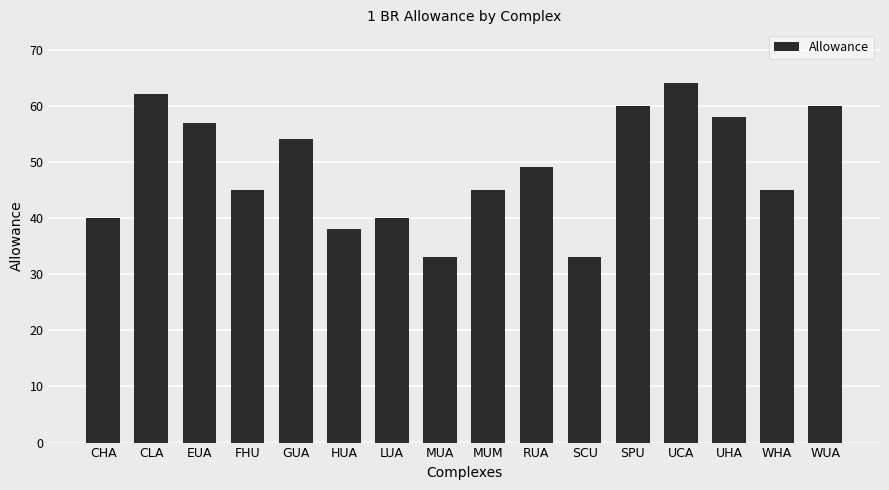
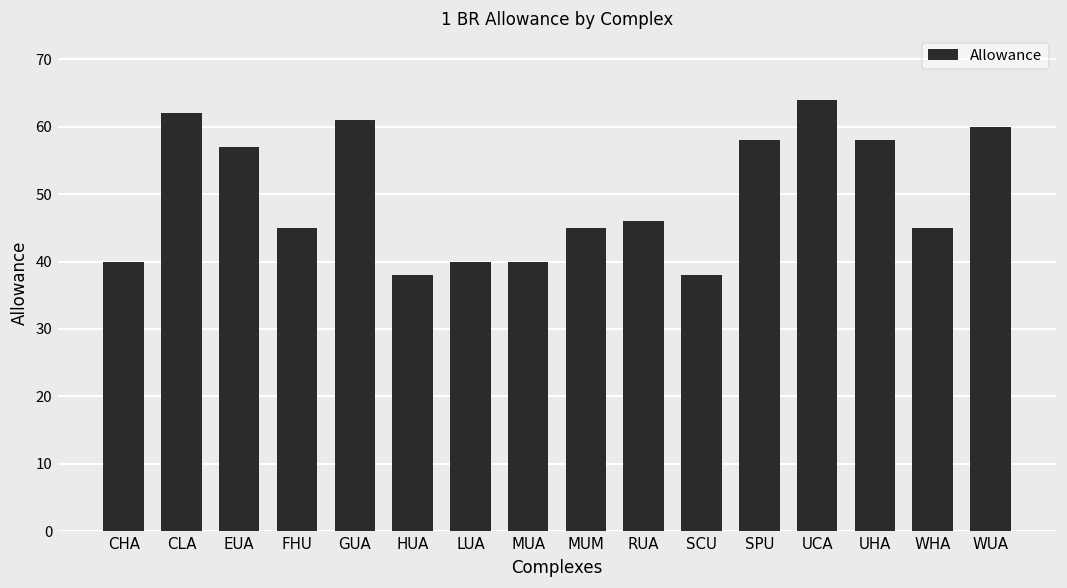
  {
    "CHA": 40,
    "CLA": 62,
    "EUA": 57,
    "FHU": 45,
-   "GUA": 54,
+   "GUA": 61,
    "HUA": 38,
    "LUA": 40,
-   "MUA": 33,
+   "MUA": 40,
    "MUM": 45,
-   "RUA": 49,
-   "SCU": 33,
-   "SPU": 60,
+   "RUA": 46,
+   "SCU": 38,
+   "SPU": 58,
    "UCA": 64,
    "UHA": 58,
    "WHA": 45,
    "WUA": 60
  }
